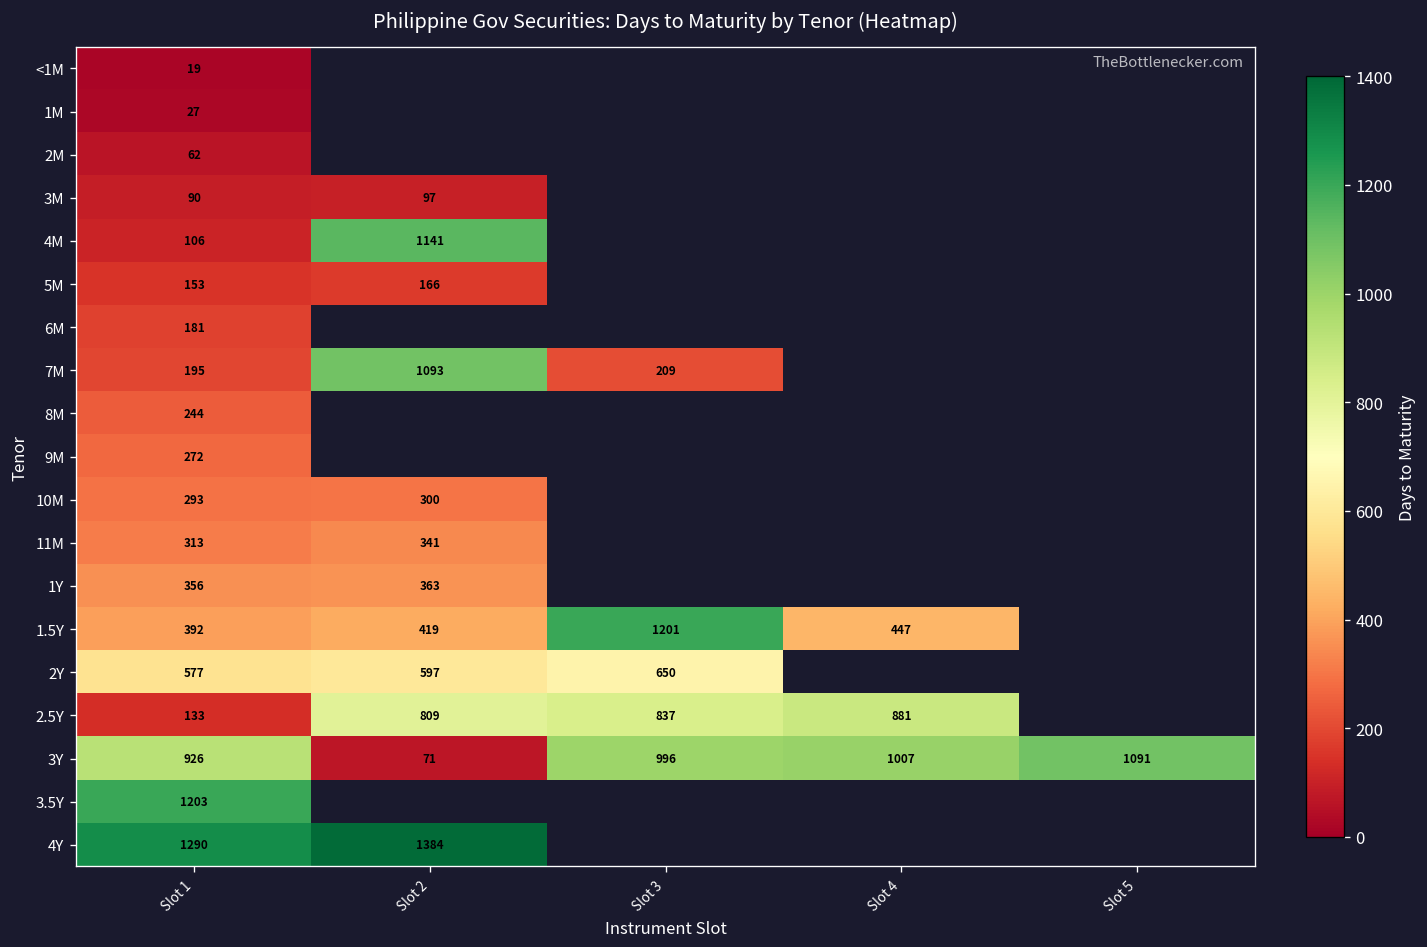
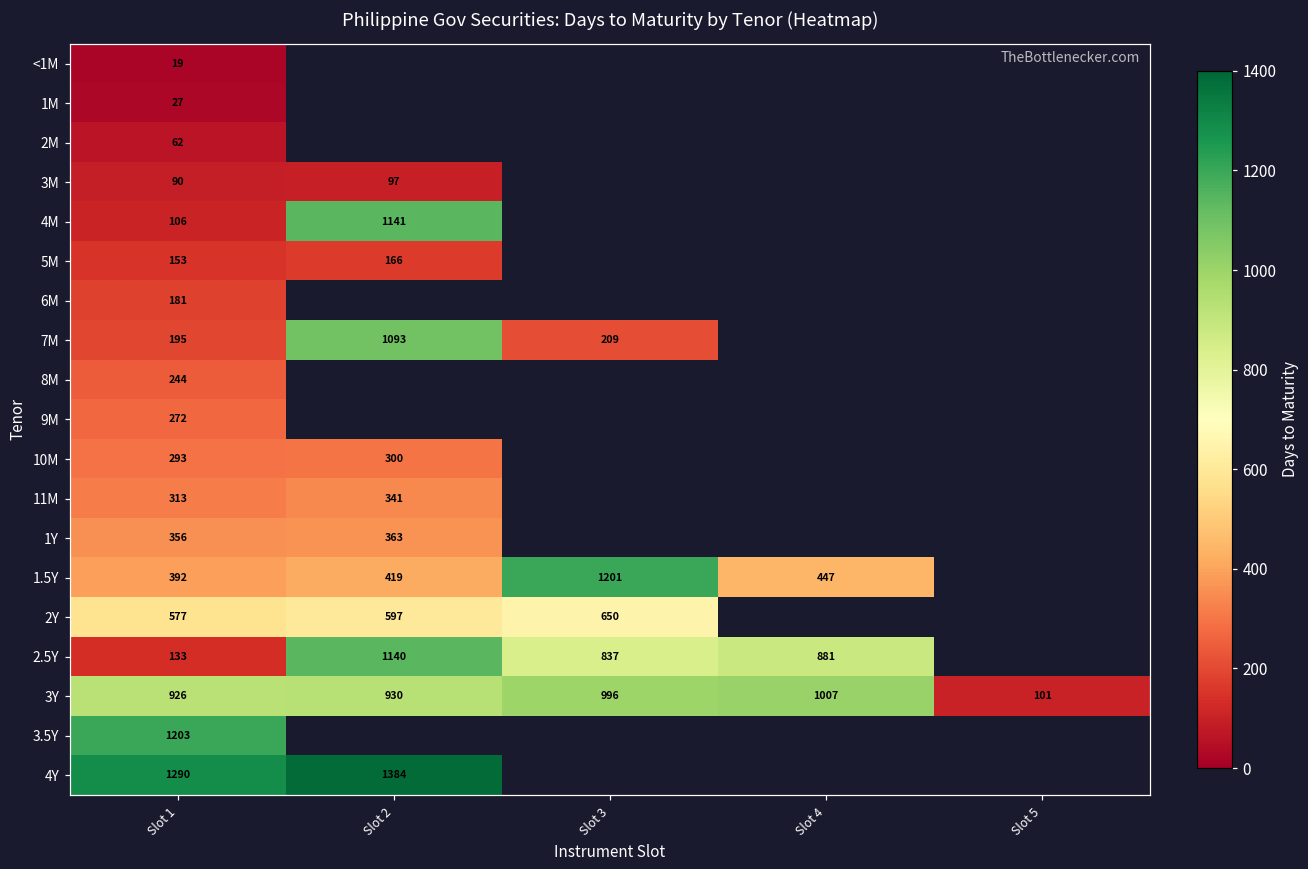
  {
    "<1M": {
      "Slot 1": 19
    },
    "1M": {
      "Slot 1": 27
    },
    "2M": {
      "Slot 1": 62
    },
    "3M": {
      "Slot 1": 90,
      "Slot 2": 97
    },
    "4M": {
      "Slot 1": 106,
      "Slot 2": 1141
    },
    "5M": {
      "Slot 1": 153,
      "Slot 2": 166
    },
    "6M": {
      "Slot 1": 181
    },
    "7M": {
      "Slot 1": 195,
      "Slot 2": 1093,
      "Slot 3": 209
    },
    "8M": {
      "Slot 1": 244
    },
    "9M": {
      "Slot 1": 272
    },
    "10M": {
      "Slot 1": 293,
      "Slot 2": 300
    },
    "11M": {
      "Slot 1": 313,
      "Slot 2": 341
    },
    "1Y": {
      "Slot 1": 356,
      "Slot 2": 363
    },
    "1.5Y": {
      "Slot 1": 392,
      "Slot 2": 419,
      "Slot 3": 1201,
      "Slot 4": 447
    },
    "2Y": {
      "Slot 1": 577,
      "Slot 2": 597,
      "Slot 3": 650
    },
    "2.5Y": {
      "Slot 1": 133,
-     "Slot 2": 809,
+     "Slot 2": 1140,
      "Slot 3": 837,
      "Slot 4": 881
    },
    "3Y": {
      "Slot 1": 926,
-     "Slot 2": 71,
+     "Slot 2": 930,
      "Slot 3": 996,
      "Slot 4": 1007,
-     "Slot 5": 1091
+     "Slot 5": 101
    },
    "3.5Y": {
      "Slot 1": 1203
    },
    "4Y": {
      "Slot 1": 1290,
      "Slot 2": 1384
    }
  }
